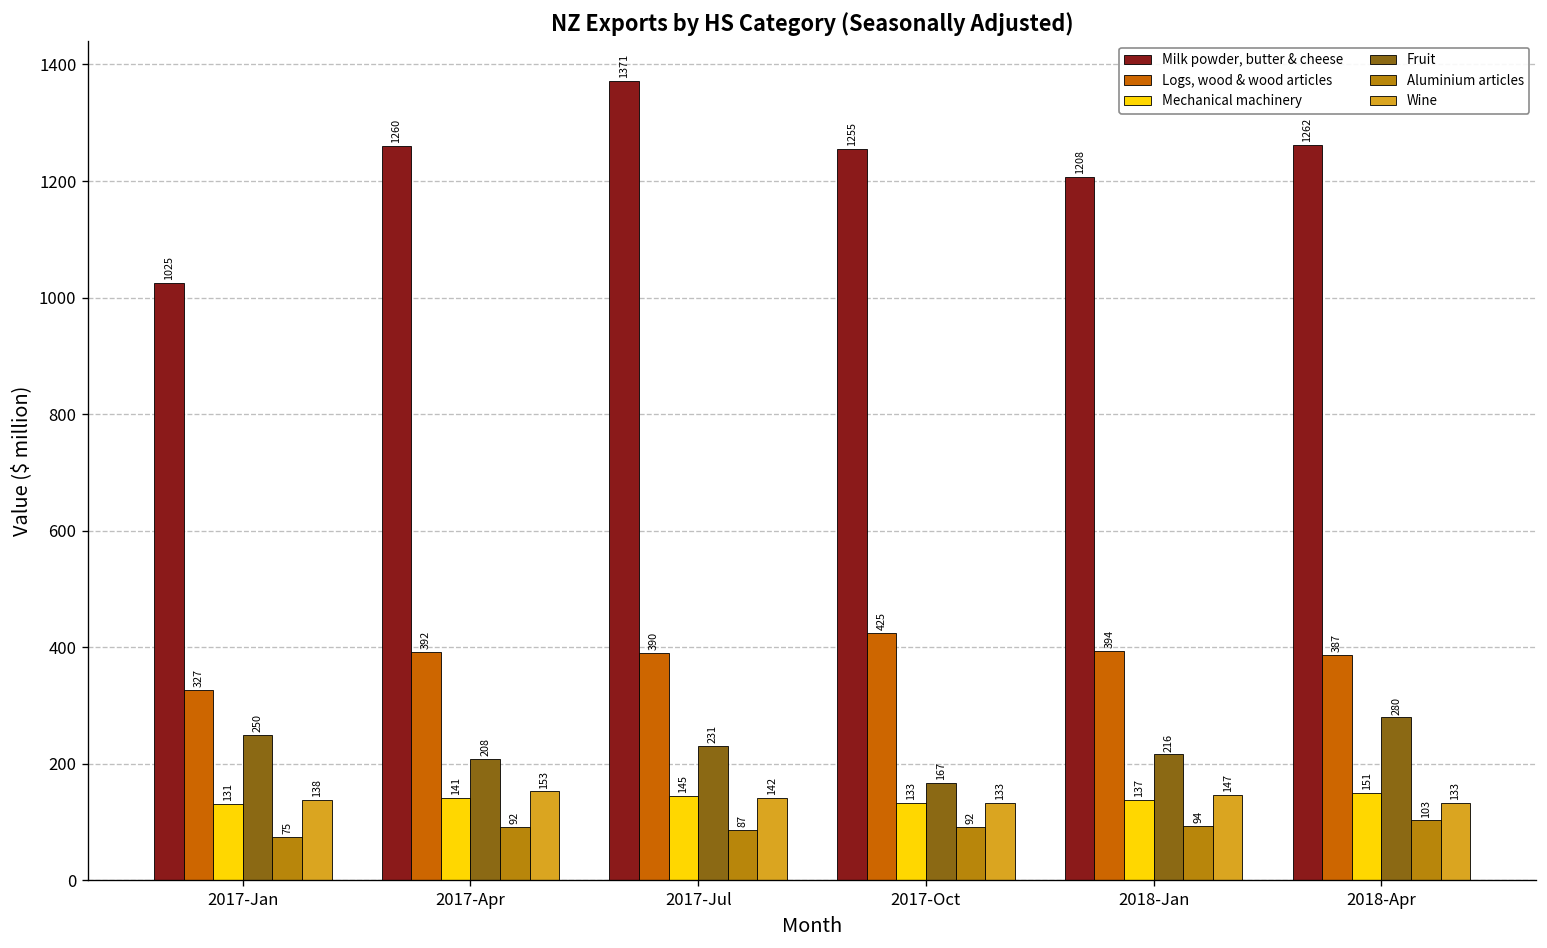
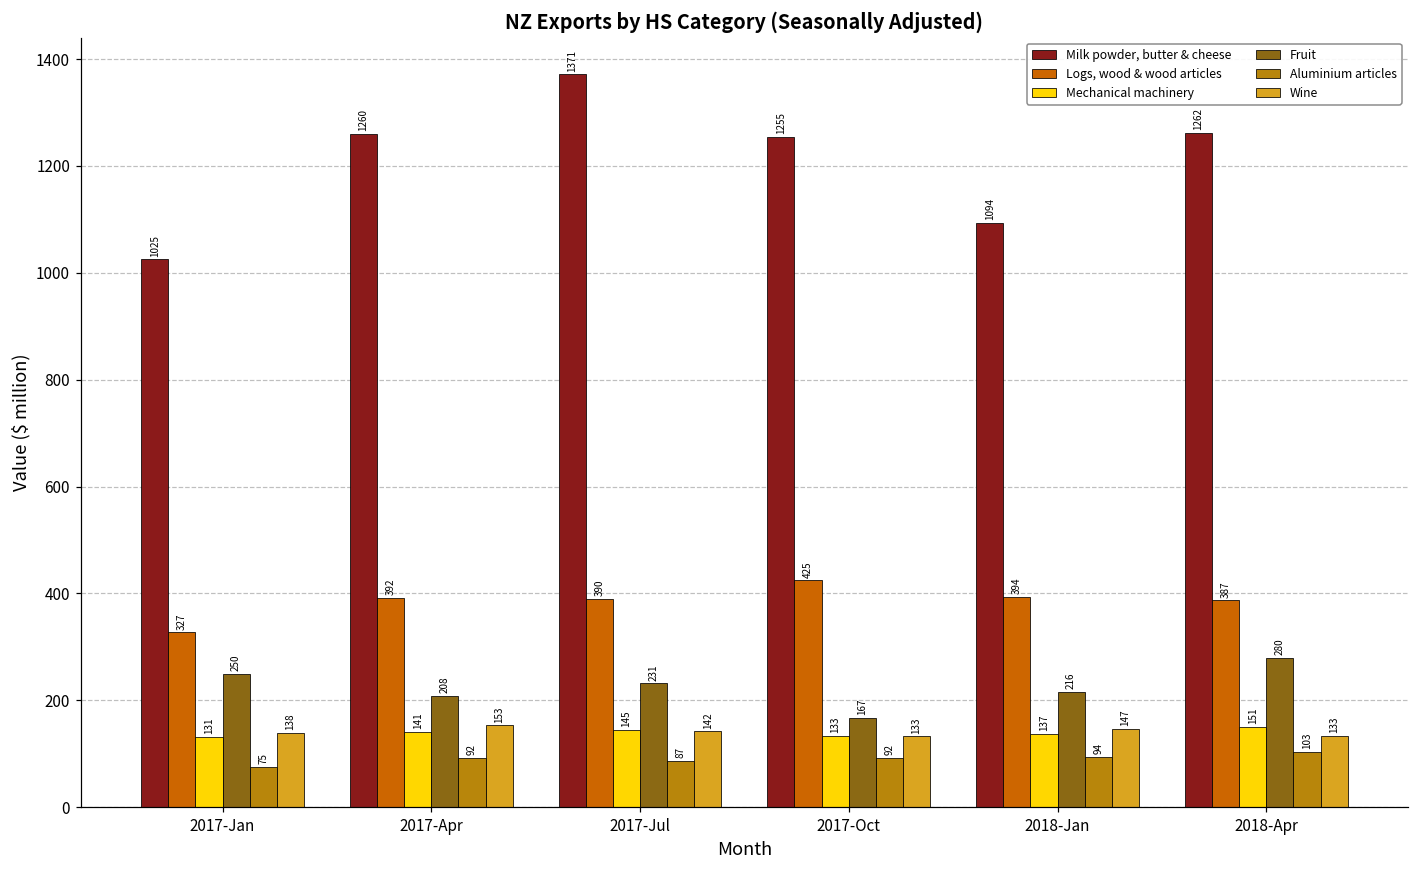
  {
    "Milk powder, butter & cheese": {
      "2017-Jan": 1025,
      "2017-Apr": 1260,
      "2017-Jul": 1371,
      "2017-Oct": 1255,
-     "2018-Jan": 1208,
+     "2018-Jan": 1094,
      "2018-Apr": 1262
    },
    "Mechanical machinery": {
      "2017-Jan": 131,
      "2017-Apr": 141,
      "2017-Jul": 145,
      "2017-Oct": 133,
      "2018-Jan": 137,
      "2018-Apr": 151
    }
  }
